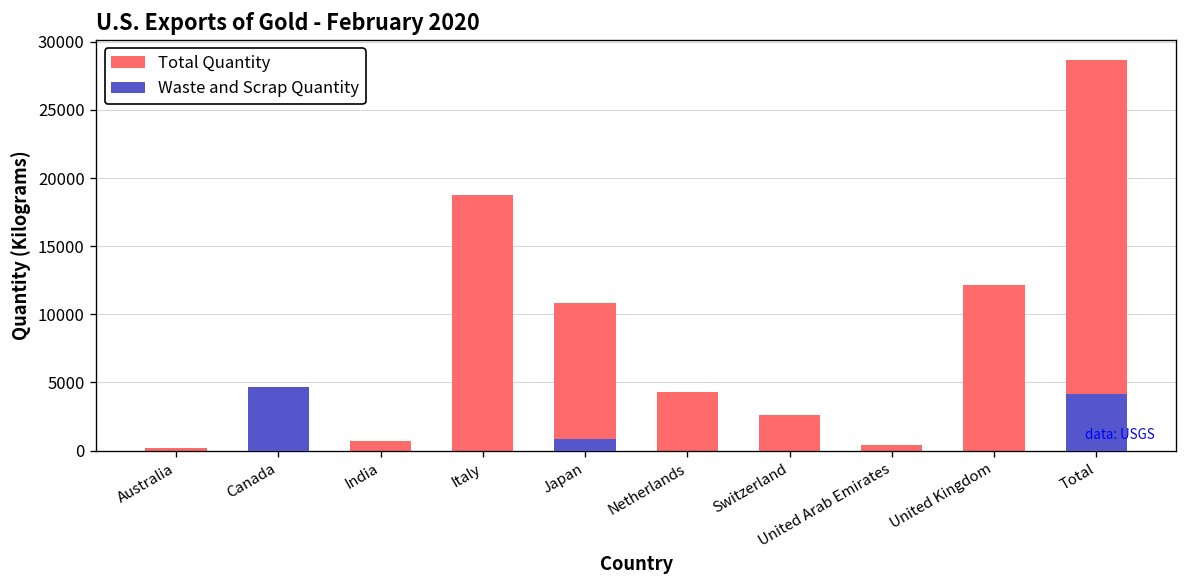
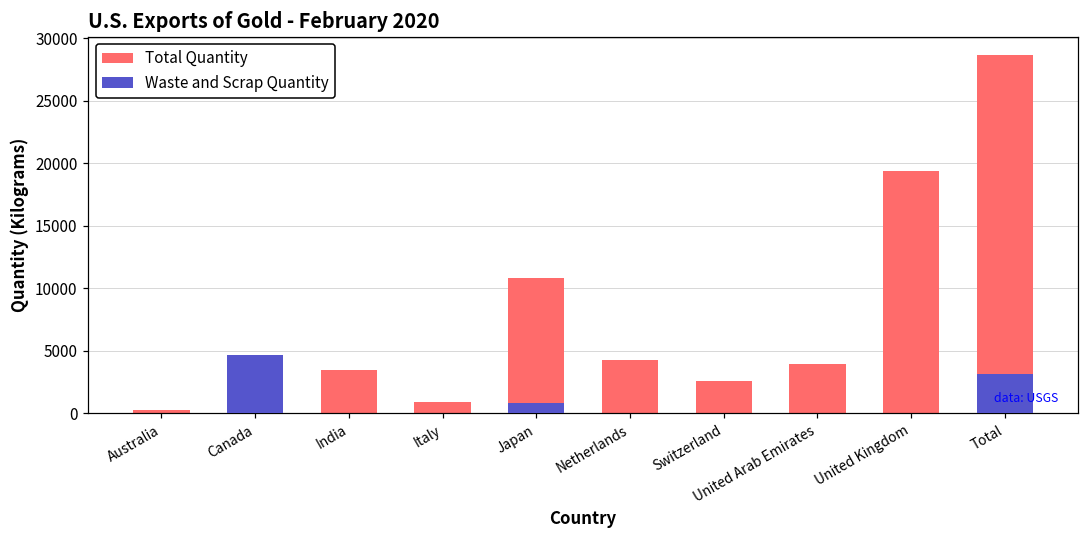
  {
    "Total Quantity": {
-     "India": 700,
-     "Italy": 18800,
+     "India": 3400,
+     "Italy": 800,
      "Japan": 10800,
      "Netherlands": 4300,
      "Switzerland": 2600,
-     "United Arab Emirates": 400,
-     "United Kingdom": 12200,
+     "United Arab Emirates": 3900,
+     "United Kingdom": 19400,
      "Total": 28700
    },
    "Waste and Scrap Quantity": {
      "Australia": 0,
      "Canada": 4600,
      "India": 0,
      "Italy": 0,
      "Netherlands": 0,
      "Switzerland": 0,
      "United Arab Emirates": 0,
      "United Kingdom": 0,
-     "Total": 4100
+     "Total": 3100
    }
  }
